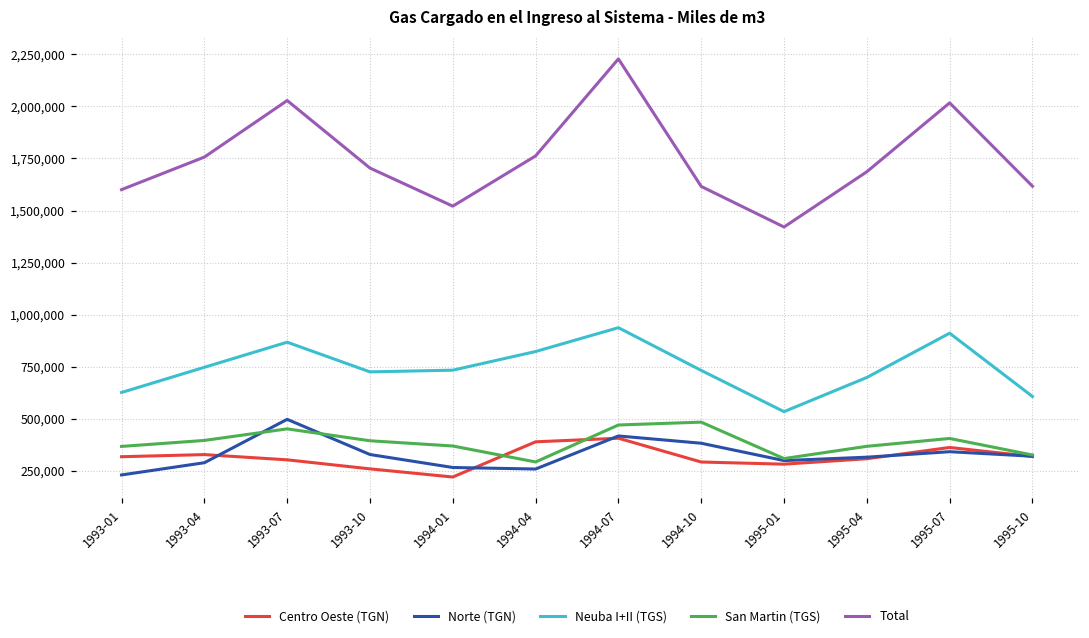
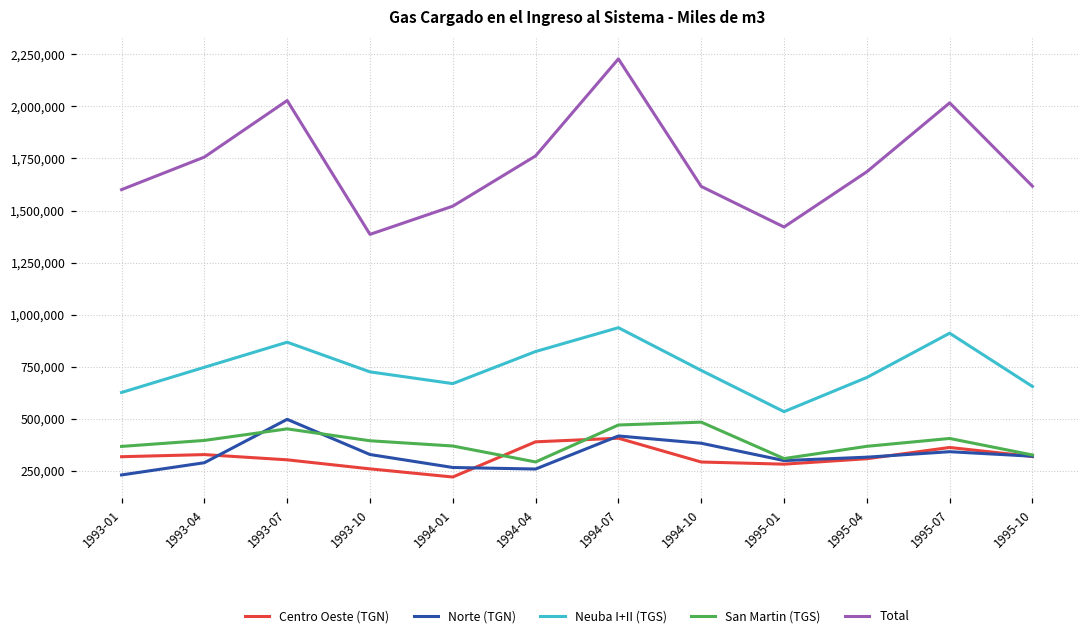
  {
    "Centro Oeste (TGN)": {
      "1993-01": "320,000",
      "1993-04": "330,000",
      "1993-07": "300,000",
      "1993-10": "260,000",
      "1994-01": "220,000",
      "1994-04": "390,000",
      "1994-10": "290,000",
      "1995-01": "280,000",
      "1995-07": "360,000"
    },
    "Norte (TGN)": {
      "1993-01": "230,000",
      "1993-04": "290,000",
      "1993-07": "500,000",
      "1993-10": "330,000",
      "1994-01": "270,000",
      "1994-04": "260,000",
      "1994-10": "380,000",
      "1995-07": "340,000"
    },
    "Neuba I+II (TGS)": {
      "1993-01": "630,000",
      "1993-04": "750,000",
      "1993-07": "870,000",
      "1993-10": "720,000",
-     "1994-01": "730,000",
+     "1994-01": "670,000",
      "1994-04": "820,000",
      "1994-07": "940,000",
      "1994-10": "730,000",
      "1995-01": "530,000",
      "1995-04": "700,000",
      "1995-07": "910,000",
-     "1995-10": "610,000"
+     "1995-10": "650,000"
    },
    "San Martin (TGS)": {
      "1993-01": "370,000",
      "1993-04": "400,000",
      "1993-07": "450,000",
      "1993-10": "390,000",
      "1994-01": "370,000",
      "1994-04": "290,000",
      "1994-07": "470,000",
      "1994-10": "480,000",
      "1995-04": "370,000",
      "1995-07": "400,000"
    },
    "Total": {
      "1993-01": "1,600,000",
      "1993-04": "1,760,000",
      "1993-07": "2,030,000",
-     "1993-10": "1,700,000",
+     "1993-10": "1,390,000",
      "1994-01": "1,520,000",
      "1994-04": "1,760,000",
      "1994-07": "2,230,000",
      "1994-10": "1,620,000",
      "1995-01": "1,420,000",
      "1995-04": "1,690,000",
      "1995-07": "2,020,000",
      "1995-10": "1,620,000"
    }
  }
